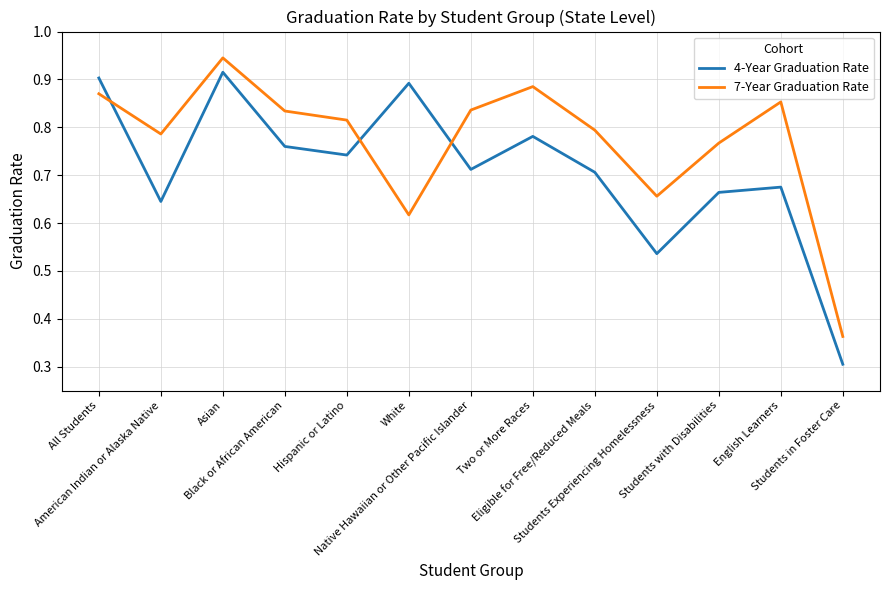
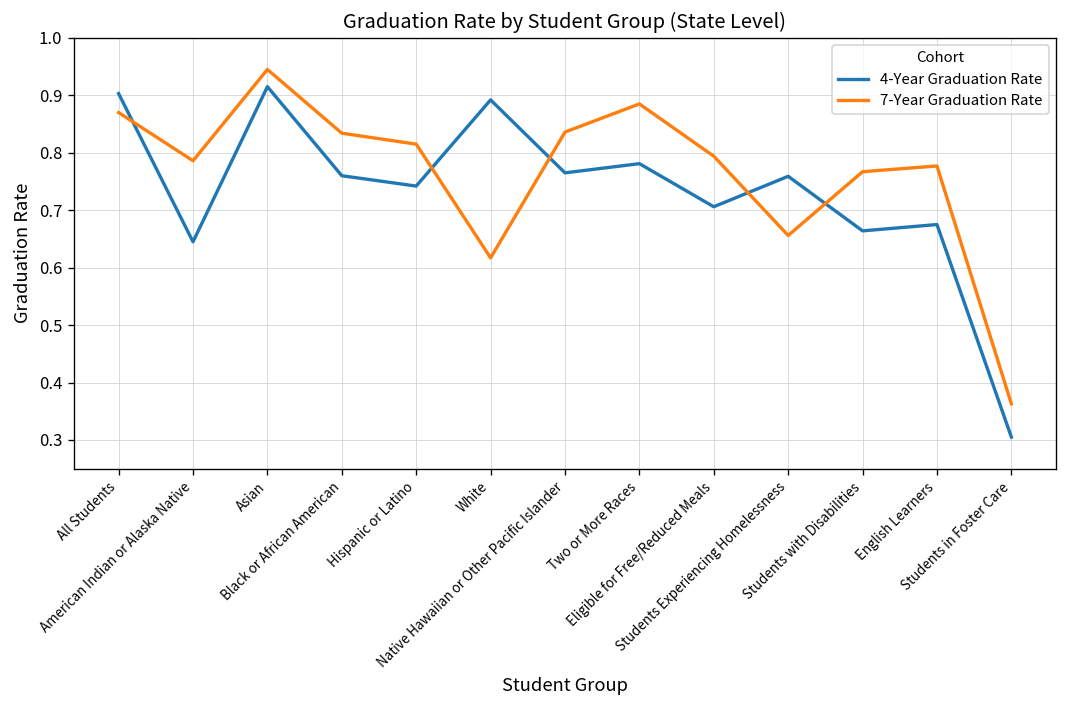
  {
    "4-Year Graduation Rate": {
      "All Students": 0.90,
      "American Indian or Alaska Native": 0.65,
      "Asian": 0.92,
      "Black or African American": 0.76,
      "Hispanic or Latino": 0.74,
      "White": 0.89,
-     "Native Hawaiian or Other Pacific Islander": 0.71,
+     "Native Hawaiian or Other Pacific Islander": 0.77,
      "Two or More Races": 0.78,
      "Eligible for Free/Reduced Meals": 0.71,
-     "Students Experiencing Homelessness": 0.54,
+     "Students Experiencing Homelessness": 0.76,
      "Students with Disabilities": 0.66,
      "English Learners": 0.68,
      "Students in Foster Care": 0.31
    },
    "7-Year Graduation Rate": {
      "All Students": 0.87,
      "American Indian or Alaska Native": 0.79,
      "Asian": 0.95,
      "Black or African American": 0.83,
      "Hispanic or Latino": 0.82,
      "White": 0.62,
      "Native Hawaiian or Other Pacific Islander": 0.84,
      "Two or More Races": 0.89,
      "Eligible for Free/Reduced Meals": 0.79,
      "Students Experiencing Homelessness": 0.66,
      "Students with Disabilities": 0.77,
-     "English Learners": 0.85,
+     "English Learners": 0.78,
      "Students in Foster Care": 0.36
    }
  }
